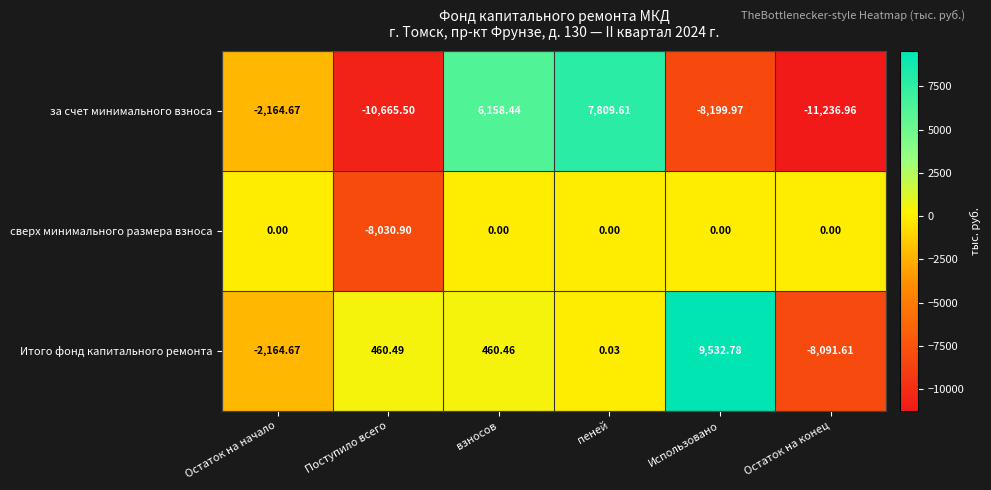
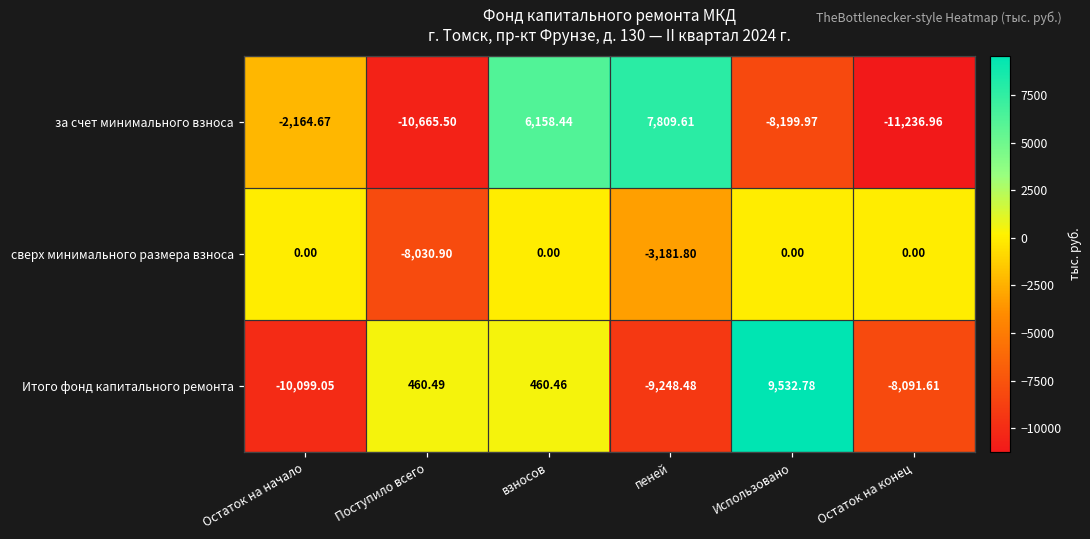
  {
    "за счет минимального взноса": {
      "Остаток на начало": "-2,164.67",
      "Поступило всего": "-10,665.50",
      "взносов": "6,158.44",
      "пеней": "7,809.61",
      "Использовано": "-8,199.97",
      "Остаток на конец": "-11,236.96"
    },
    "сверх минимального размера взноса": {
      "Остаток на начало": "0.00",
      "Поступило всего": "-8,030.90",
      "взносов": "0.00",
-     "пеней": "0.00",
+     "пеней": "-3,181.80",
      "Использовано": "0.00",
      "Остаток на конец": "0.00"
    },
    "Итого фонд капитального ремонта": {
-     "Остаток на начало": "-2,164.67",
+     "Остаток на начало": "-10,099.05",
      "Поступило всего": "460.49",
      "взносов": "460.46",
-     "пеней": "0.03",
+     "пеней": "-9,248.48",
      "Использовано": "9,532.78",
      "Остаток на конец": "-8,091.61"
    }
  }
